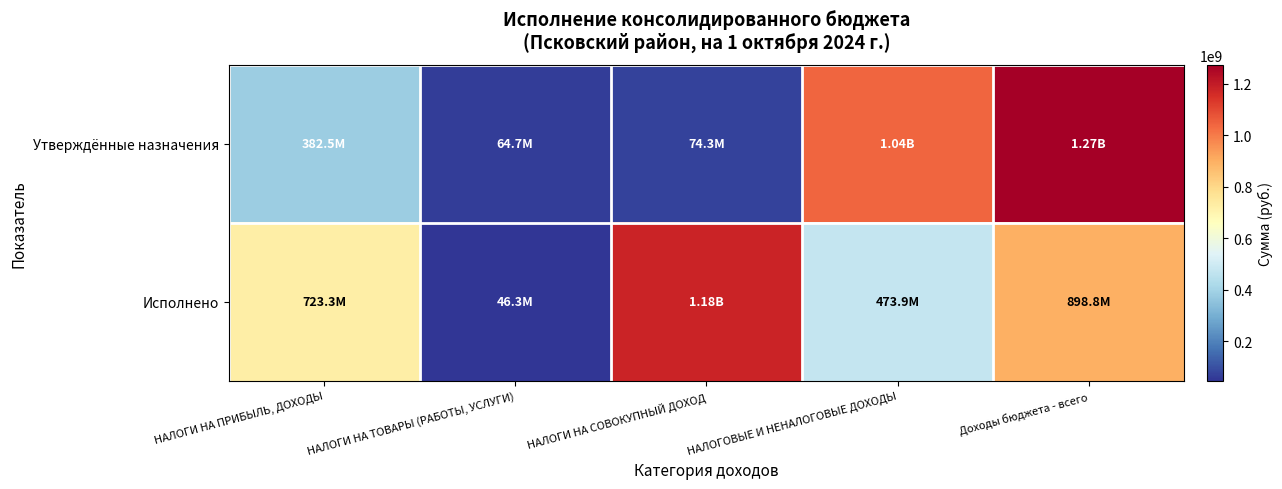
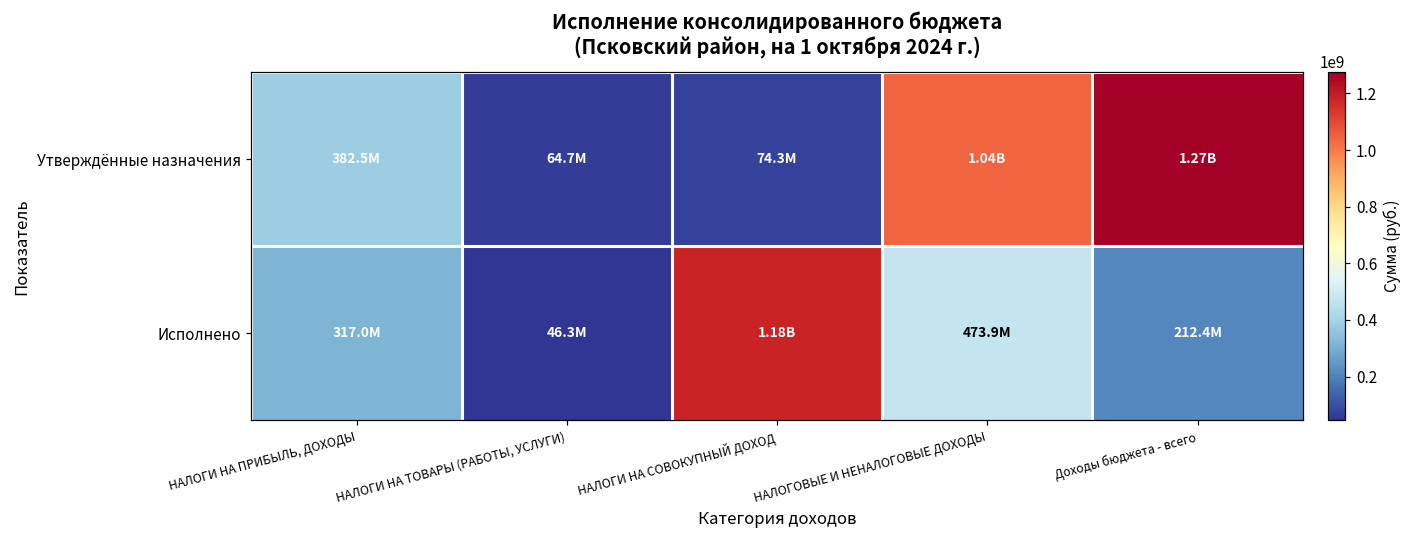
  {
    "Утверждённые назначения": {
      "НАЛОГИ НА ПРИБЫЛЬ, ДОХОДЫ": "382.5M",
      "НАЛОГИ НА ТОВАРЫ (РАБОТЫ, УСЛУГИ)": "64.7M",
      "НАЛОГИ НА СОВОКУПНЫЙ ДОХОД": "74.3M",
      "НАЛОГОВЫЕ И НЕНАЛОГОВЫЕ ДОХОДЫ": "1.04B",
      "Доходы бюджета - всего": "1.27B"
    },
    "Исполнено": {
-     "НАЛОГИ НА ПРИБЫЛЬ, ДОХОДЫ": "723.3M",
+     "НАЛОГИ НА ПРИБЫЛЬ, ДОХОДЫ": "317.0M",
      "НАЛОГИ НА ТОВАРЫ (РАБОТЫ, УСЛУГИ)": "46.3M",
      "НАЛОГИ НА СОВОКУПНЫЙ ДОХОД": "1.18B",
      "НАЛОГОВЫЕ И НЕНАЛОГОВЫЕ ДОХОДЫ": "473.9M",
-     "Доходы бюджета - всего": "898.8M"
+     "Доходы бюджета - всего": "212.4M"
    }
  }
